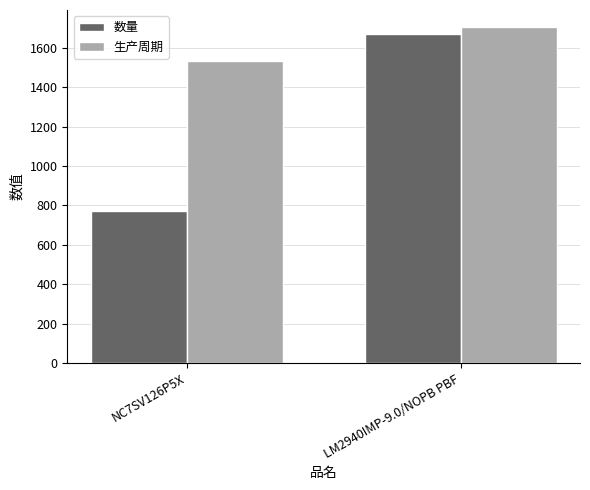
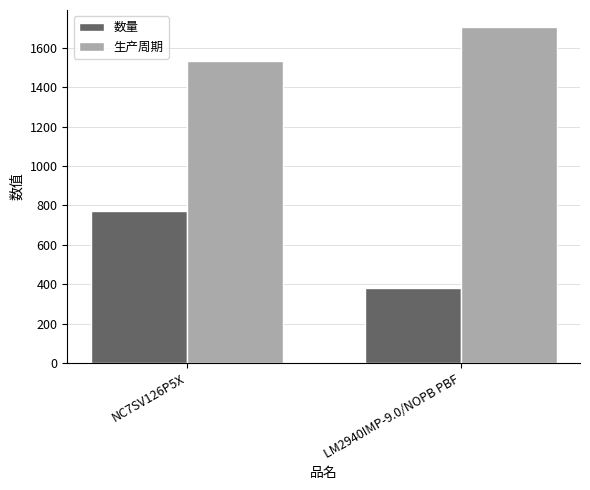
  {
    "数量": {
      "NC7SV126P5X": 770,
-     "LM2940IMP-9.0/NOPB PBF": 1670
+     "LM2940IMP-9.0/NOPB PBF": 380
    },
    "生产周期": {
      "NC7SV126P5X": 1530,
      "LM2940IMP-9.0/NOPB PBF": 1710
    }
  }
